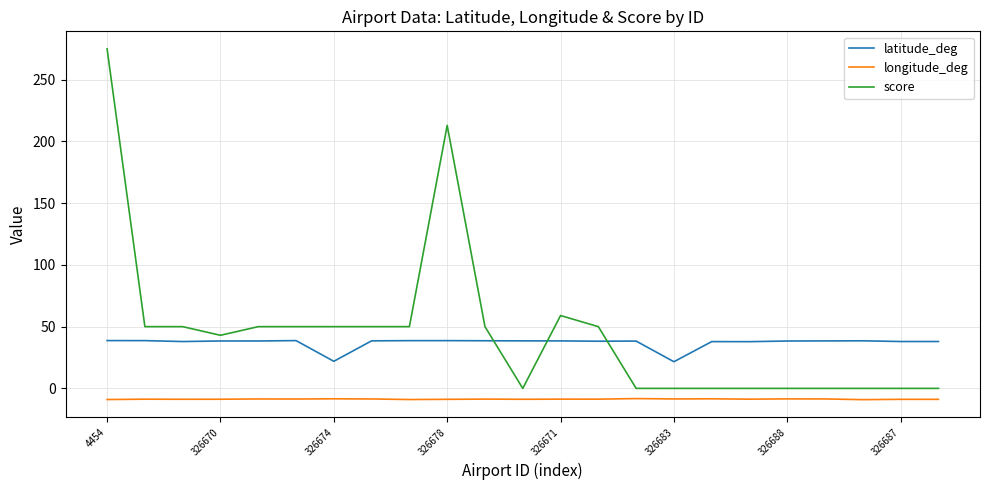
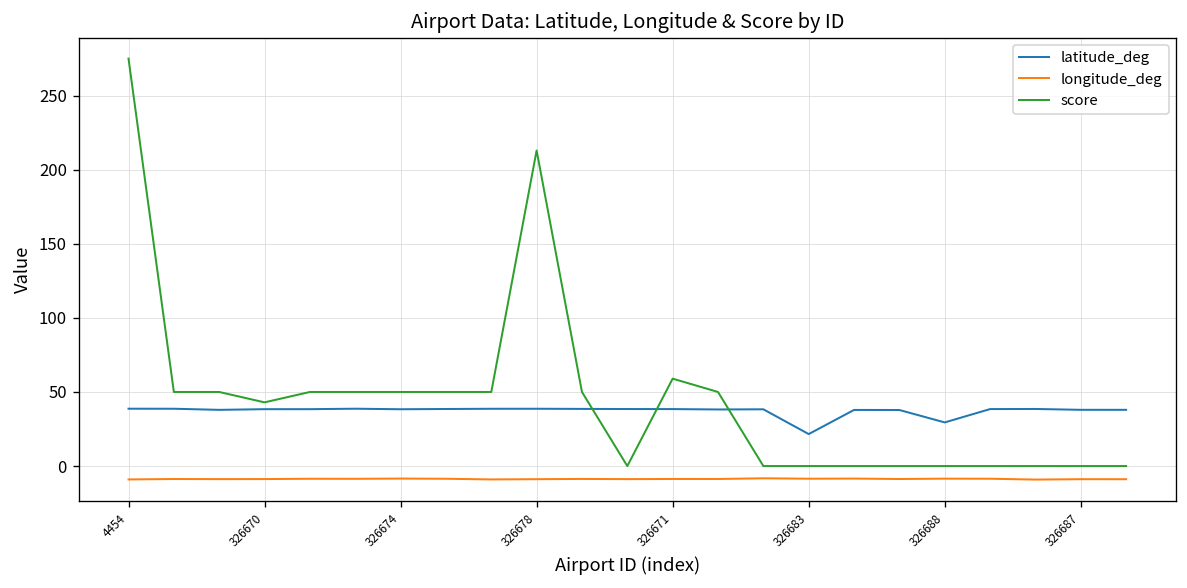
  {
    "latitude_deg": {
      "4454": 39,
      "326670": 38,
-     "326674": 22,
+     "326674": 38,
      "326678": 39,
      "326671": 38,
      "326683": 22,
-     "326688": 38,
+     "326688": 29,
      "326687": 38
    },
    "longitude_deg": {
      "4454": -9,
      "326670": -9,
      "326674": -8,
      "326678": -9,
      "326671": -9,
      "326683": -9,
      "326688": -9,
      "326687": -9
    },
    "score": {
      "4454": 275,
      "326670": 43,
      "326674": 50,
      "326678": 213,
      "326671": 59,
      "326683": 0,
      "326688": 0,
      "326687": 0
    }
  }
